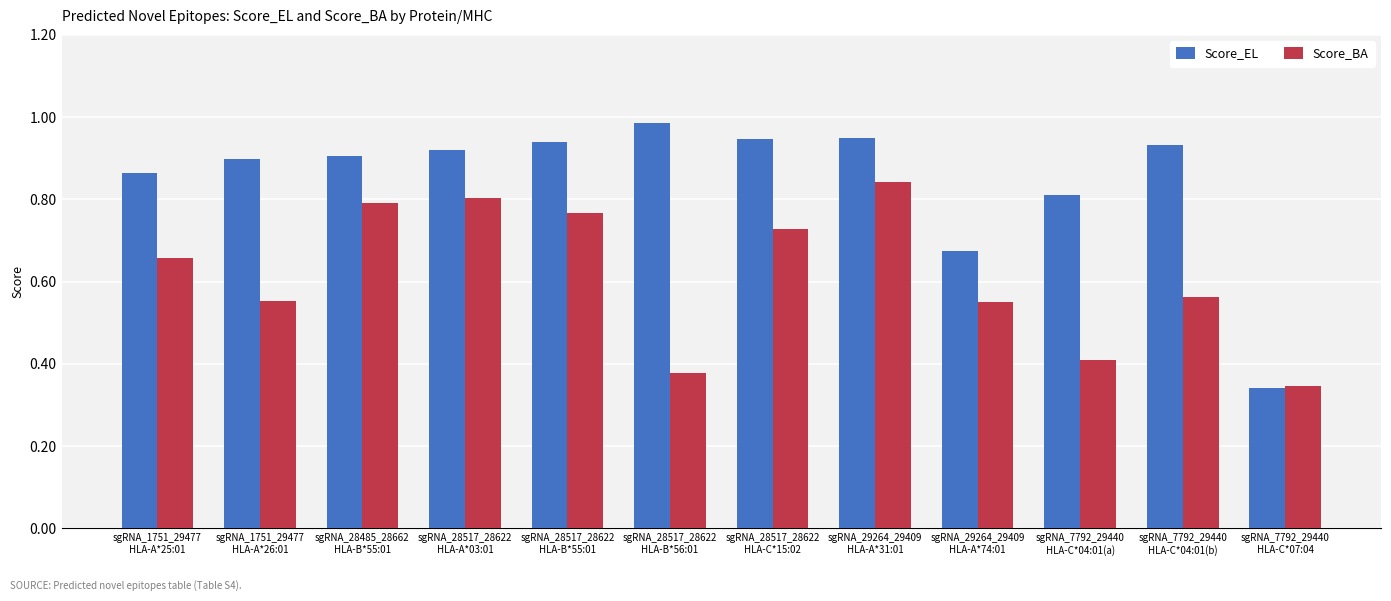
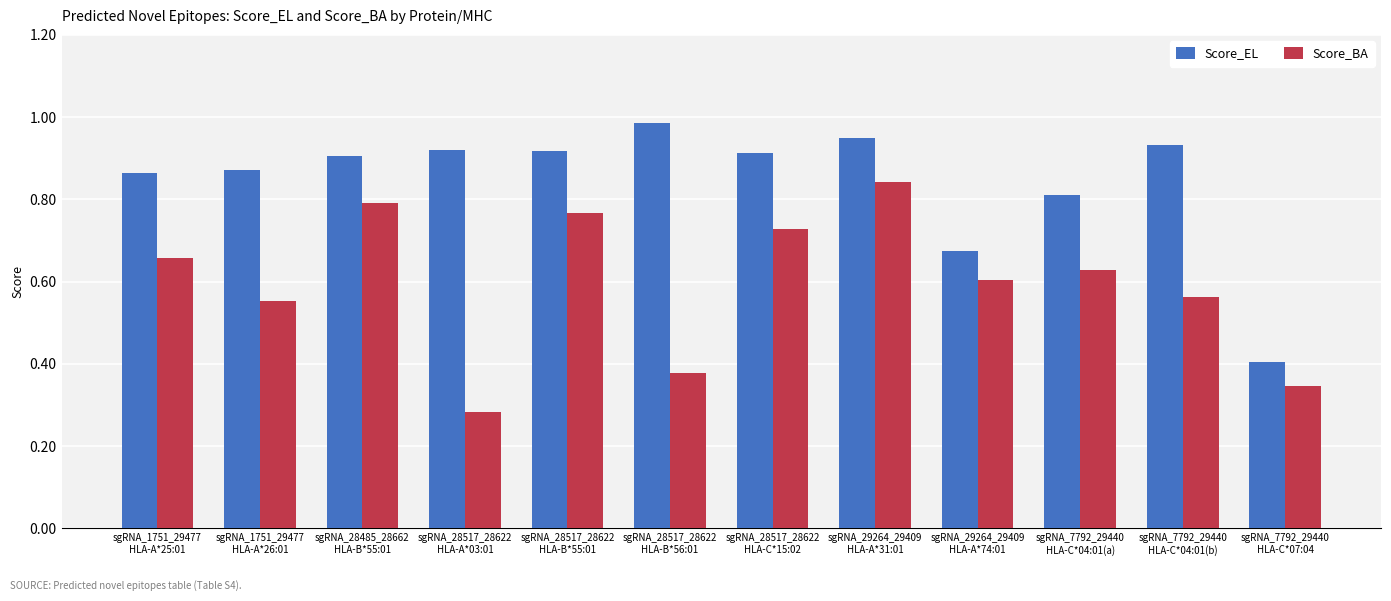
  {
    "Score_EL": {
      "sgRNA_1751_29477 HLA-A*25:01": 0.86,
-     "sgRNA_1751_29477 HLA-A*26:01": 0.90,
+     "sgRNA_1751_29477 HLA-A*26:01": 0.87,
      "sgRNA_28485_28662 HLA-B*55:01": 0.90,
      "sgRNA_28517_28622 HLA-A*03:01": 0.92,
-     "sgRNA_28517_28622 HLA-B*55:01": 0.94,
+     "sgRNA_28517_28622 HLA-B*55:01": 0.92,
      "sgRNA_28517_28622 HLA-B*56:01": 0.99,
-     "sgRNA_28517_28622 HLA-C*15:02": 0.95,
+     "sgRNA_28517_28622 HLA-C*15:02": 0.91,
      "sgRNA_29264_29409 HLA-A*31:01": 0.95,
      "sgRNA_29264_29409 HLA-A*74:01": 0.67,
      "sgRNA_7792_29440 HLA-C*04:01(a)": 0.81,
      "sgRNA_7792_29440 HLA-C*04:01(b)": 0.93,
-     "sgRNA_7792_29440 HLA-C*07:04": 0.34
+     "sgRNA_7792_29440 HLA-C*07:04": 0.40
    },
    "Score_BA": {
      "sgRNA_1751_29477 HLA-A*25:01": 0.66,
      "sgRNA_1751_29477 HLA-A*26:01": 0.55,
      "sgRNA_28485_28662 HLA-B*55:01": 0.79,
-     "sgRNA_28517_28622 HLA-A*03:01": 0.80,
+     "sgRNA_28517_28622 HLA-A*03:01": 0.28,
      "sgRNA_28517_28622 HLA-B*55:01": 0.77,
      "sgRNA_28517_28622 HLA-B*56:01": 0.38,
      "sgRNA_28517_28622 HLA-C*15:02": 0.73,
      "sgRNA_29264_29409 HLA-A*31:01": 0.84,
-     "sgRNA_29264_29409 HLA-A*74:01": 0.55,
-     "sgRNA_7792_29440 HLA-C*04:01(a)": 0.41,
+     "sgRNA_29264_29409 HLA-A*74:01": 0.60,
+     "sgRNA_7792_29440 HLA-C*04:01(a)": 0.63,
      "sgRNA_7792_29440 HLA-C*04:01(b)": 0.56,
      "sgRNA_7792_29440 HLA-C*07:04": 0.35
    }
  }
